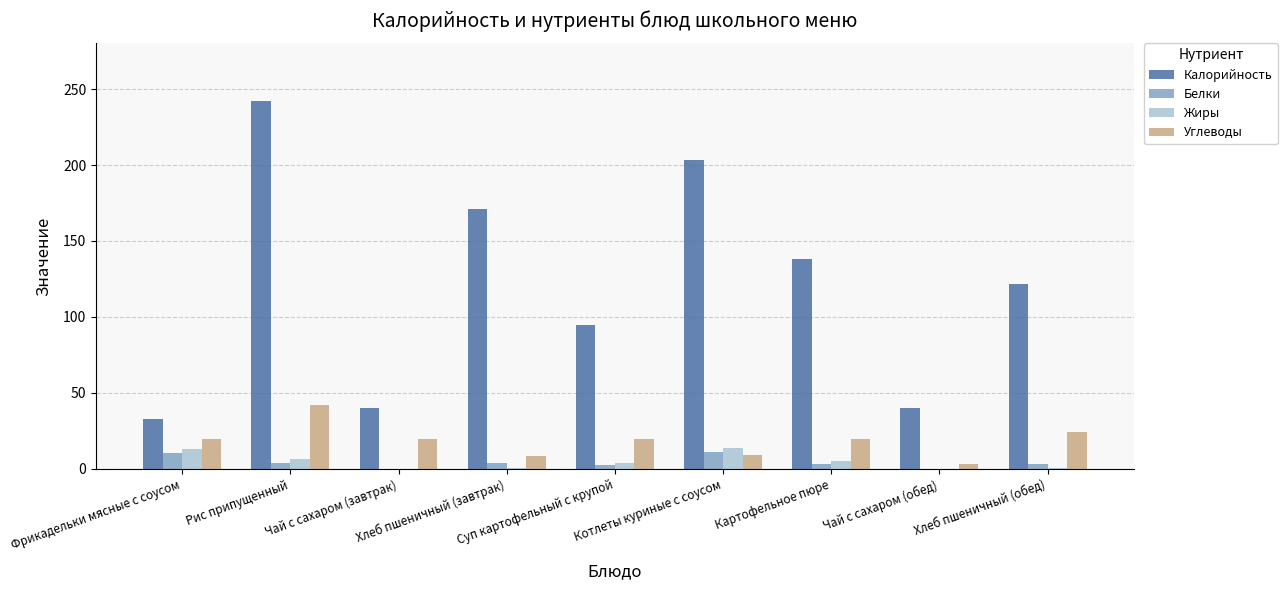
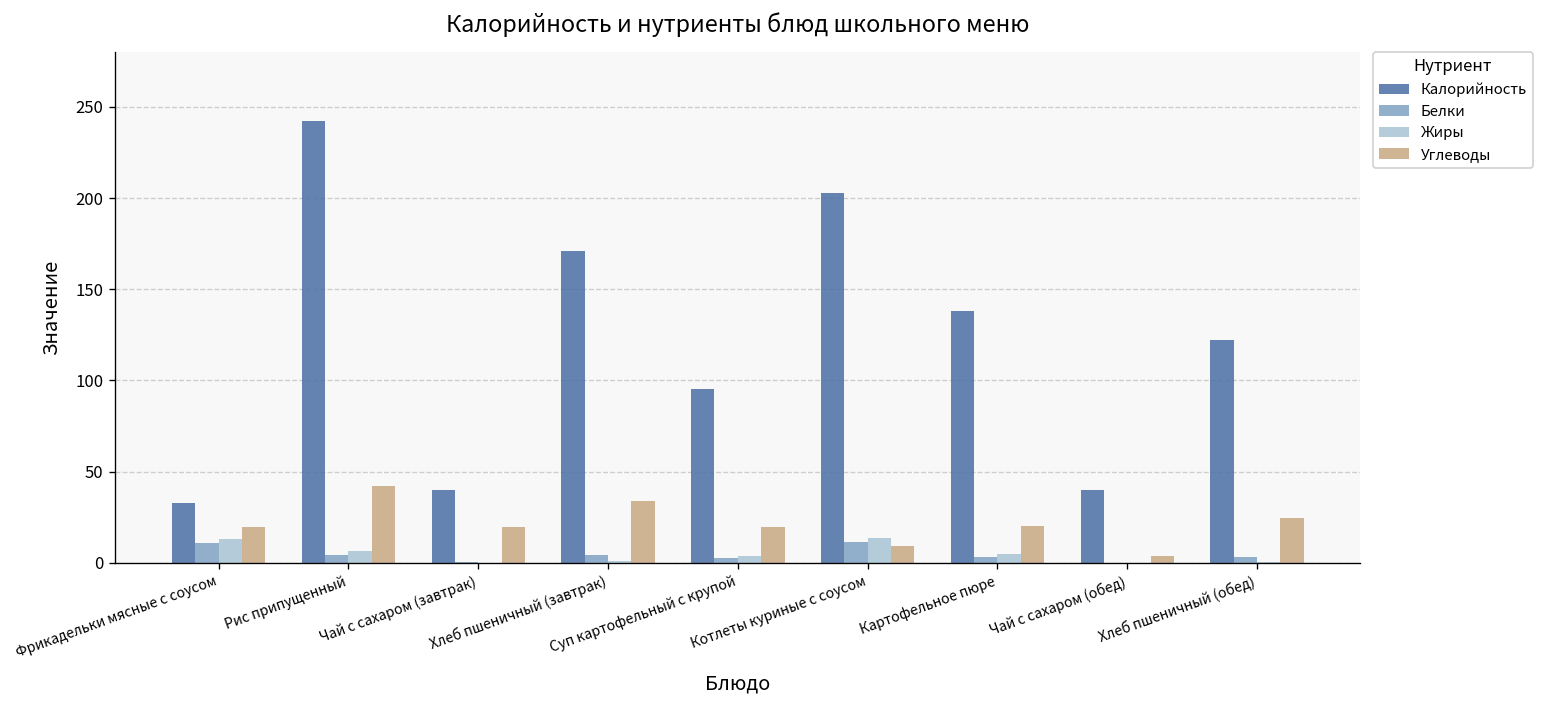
  {
    "Калорийность": {
      "Фрикадельки мясные с соусом": 33,
      "Рис припущенный": 242,
      "Чай с сахаром (завтрак)": 40,
      "Хлеб пшеничный (завтрак)": 171,
      "Суп картофельный с крупой": 95,
      "Котлеты куриные с соусом": 203,
      "Картофельное пюре": 138,
      "Чай с сахаром (обед)": 40,
      "Хлеб пшеничный (обед)": 122
    },
    "Углеводы": {
      "Фрикадельки мясные с соусом": 19,
      "Рис припущенный": 42,
      "Чай с сахаром (завтрак)": 20,
-     "Хлеб пшеничный (завтрак)": 9,
+     "Хлеб пшеничный (завтрак)": 34,
      "Суп картофельный с крупой": 20,
      "Котлеты куриные с соусом": 9,
      "Картофельное пюре": 20,
      "Чай с сахаром (обед)": 4,
      "Хлеб пшеничный (обед)": 24
    }
  }
